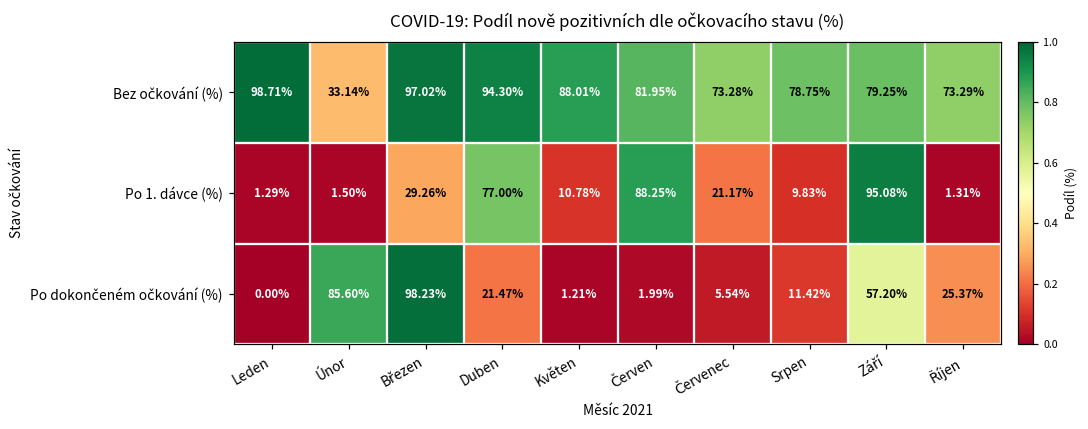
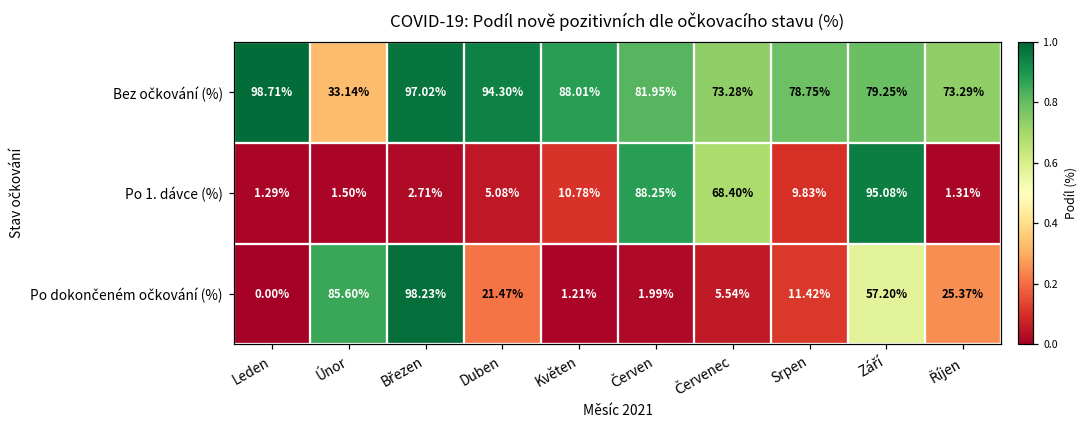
  {
    "Bez očkování (%)": {
      "Leden": "98.71%",
      "Únor": "33.14%",
      "Březen": "97.02%",
      "Duben": "94.30%",
      "Květen": "88.01%",
      "Červen": "81.95%",
      "Červenec": "73.28%",
      "Srpen": "78.75%",
      "Září": "79.25%",
      "Říjen": "73.29%"
    },
    "Po 1. dávce (%)": {
      "Leden": "1.29%",
      "Únor": "1.50%",
-     "Březen": "29.26%",
-     "Duben": "77.00%",
+     "Březen": "2.71%",
+     "Duben": "5.08%",
      "Květen": "10.78%",
      "Červen": "88.25%",
-     "Červenec": "21.17%",
+     "Červenec": "68.40%",
      "Srpen": "9.83%",
      "Září": "95.08%",
      "Říjen": "1.31%"
    },
    "Po dokončeném očkování (%)": {
      "Leden": "0.00%",
      "Únor": "85.60%",
      "Březen": "98.23%",
      "Duben": "21.47%",
      "Květen": "1.21%",
      "Červen": "1.99%",
      "Červenec": "5.54%",
      "Srpen": "11.42%",
      "Září": "57.20%",
      "Říjen": "25.37%"
    }
  }
